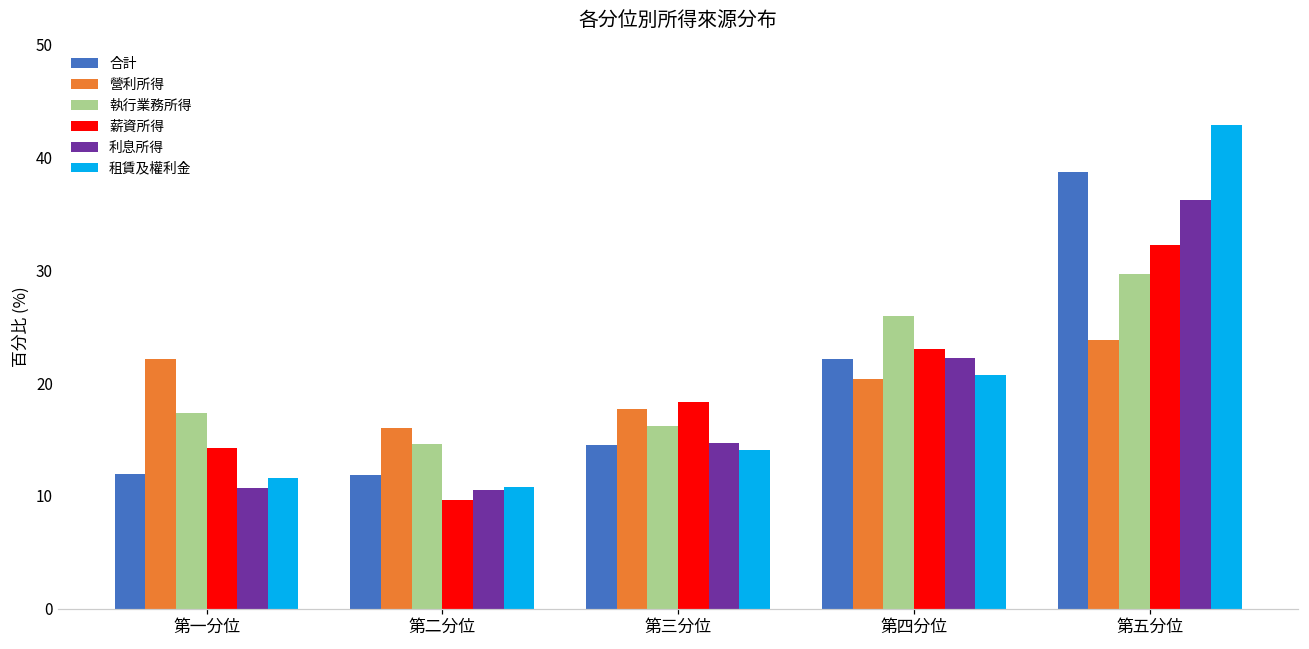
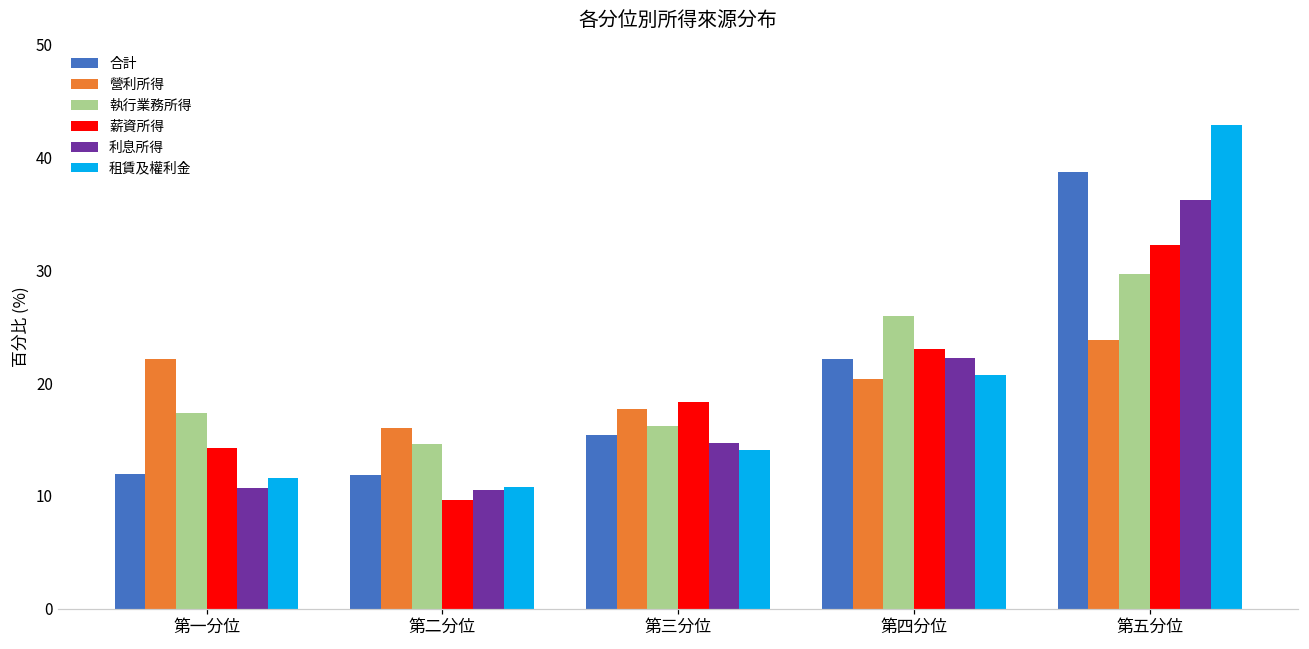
  {
    "合計": {
      "第一分位": 11.9,
      "第二分位": 11.9,
-     "第三分位": 14.5,
+     "第三分位": 15.4,
      "第四分位": 22.1,
      "第五分位": 38.7
    },
    "營利所得": {
      "第一分位": 22.1,
      "第二分位": 16.0,
      "第三分位": 17.7,
      "第四分位": 20.3,
      "第五分位": 23.8
    },
    "執行業務所得": {
      "第一分位": 17.3,
      "第二分位": 14.6,
      "第三分位": 16.2,
      "第四分位": 25.9,
      "第五分位": 29.6
    },
    "薪資所得": {
      "第一分位": 14.2,
      "第二分位": 9.6,
      "第三分位": 18.3,
      "第四分位": 23.0,
      "第五分位": 32.2
    },
    "利息所得": {
      "第一分位": 10.7,
      "第二分位": 10.5,
      "第三分位": 14.7,
      "第四分位": 22.3,
      "第五分位": 36.2
    },
    "租賃及權利金": {
      "第一分位": 11.6,
      "第二分位": 10.8,
      "第三分位": 14.1,
      "第四分位": 20.7,
      "第五分位": 42.9
    }
  }
